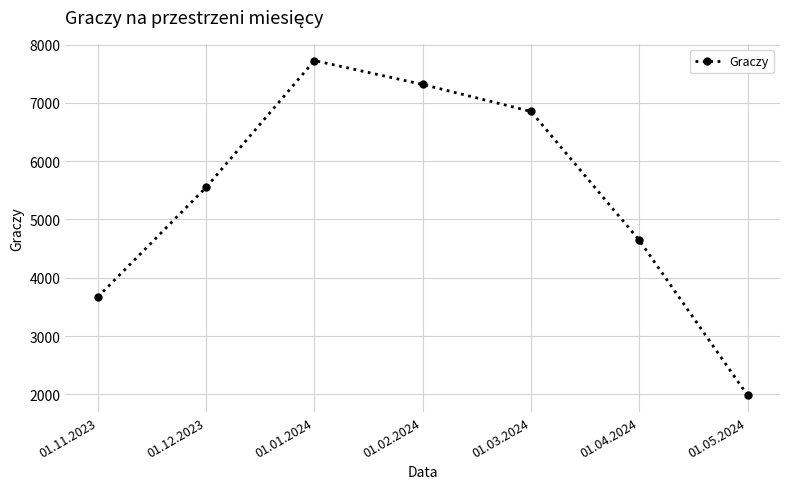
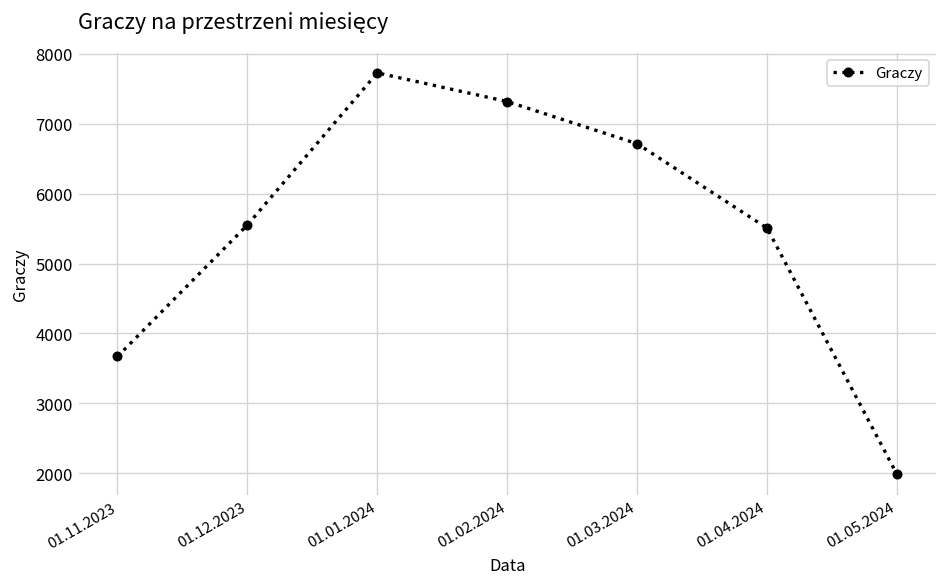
  {
    "01.11.2023": 3700,
    "01.12.2023": 5600,
    "01.01.2024": 7700,
    "01.02.2024": 7300,
-   "01.03.2024": 6900,
-   "01.04.2024": 4600,
+   "01.03.2024": 6700,
+   "01.04.2024": 5500,
    "01.05.2024": 2000
  }
